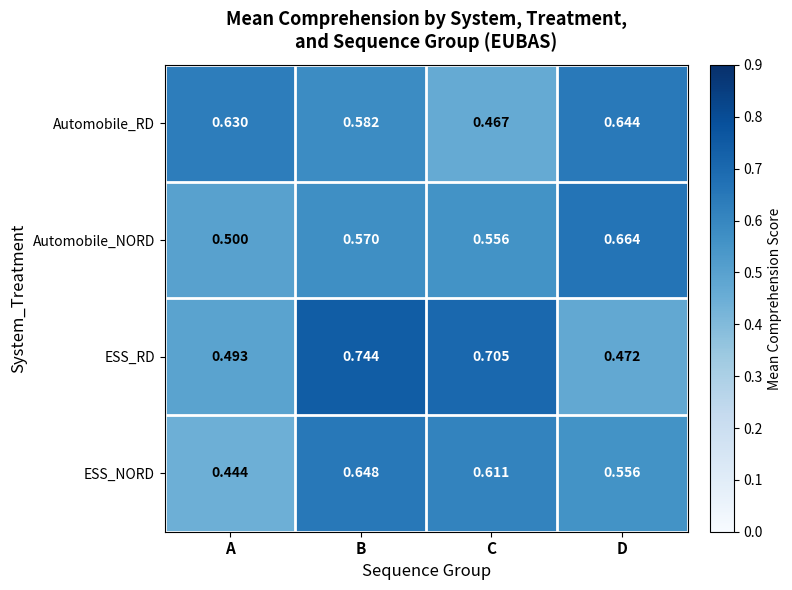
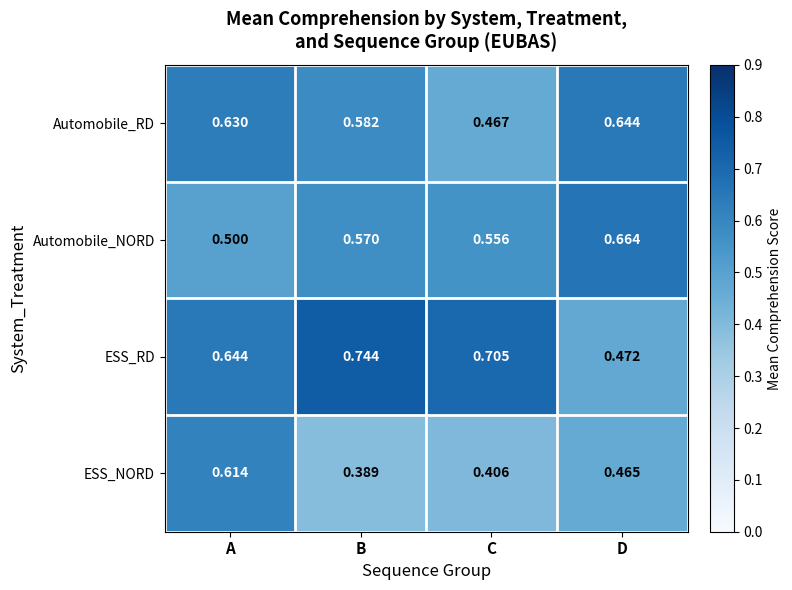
  {
    "Automobile_RD": {
      "A": 0.630,
      "B": 0.582,
      "C": 0.467,
      "D": 0.644
    },
    "Automobile_NORD": {
      "A": 0.500,
      "B": 0.570,
      "C": 0.556,
      "D": 0.664
    },
    "ESS_RD": {
-     "A": 0.493,
+     "A": 0.644,
      "B": 0.744,
      "C": 0.705,
      "D": 0.472
    },
    "ESS_NORD": {
-     "A": 0.444,
-     "B": 0.648,
-     "C": 0.611,
-     "D": 0.556
+     "A": 0.614,
+     "B": 0.389,
+     "C": 0.406,
+     "D": 0.465
    }
  }
